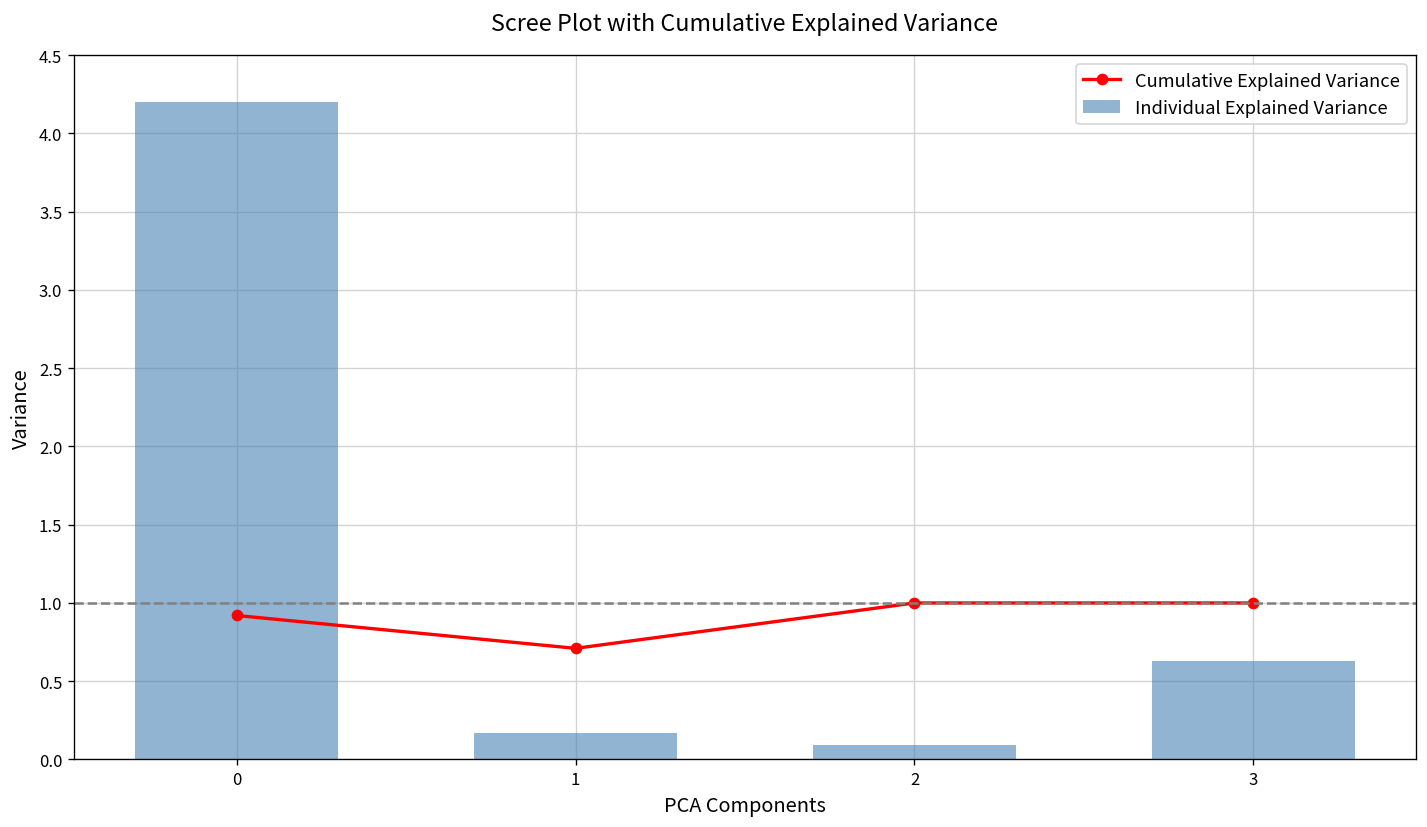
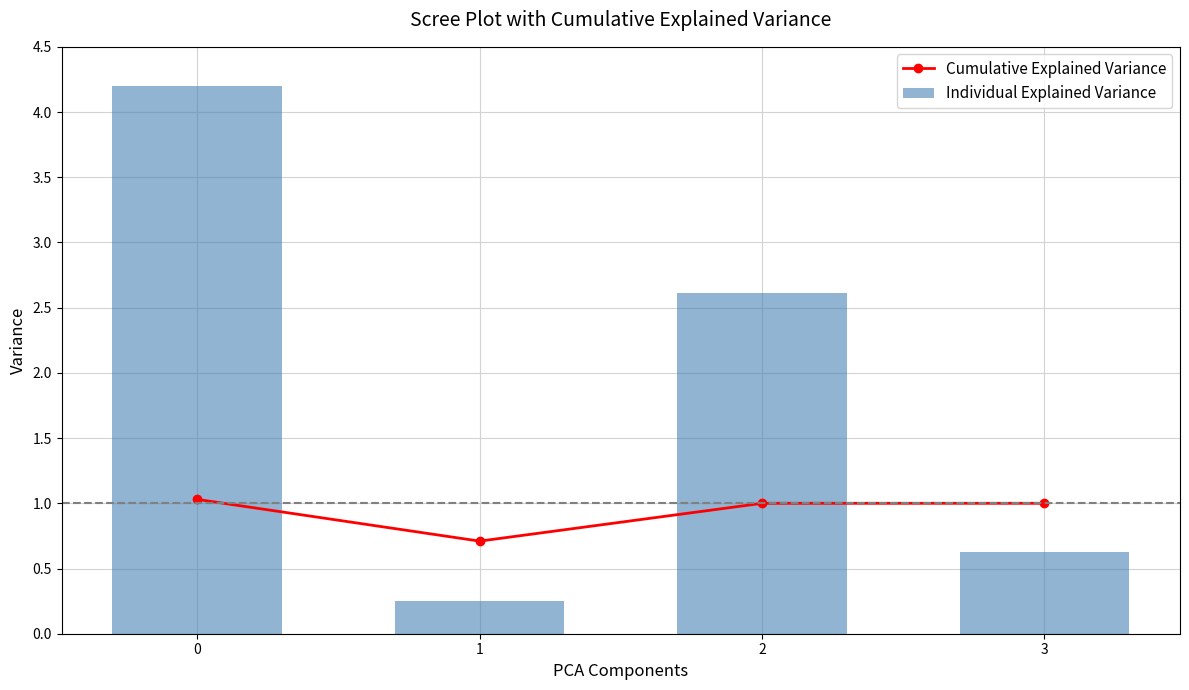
  {
    "Cumulative Explained Variance": {
-     "0": 0.92,
+     "0": 1.03,
      "1": 0.71,
      "2": 1.00,
      "3": 1.00
    },
    "Individual Explained Variance": {
      "0": 4.20,
-     "1": 0.17,
-     "2": 0.09,
+     "1": 0.25,
+     "2": 2.61,
      "3": 0.63
    }
  }
